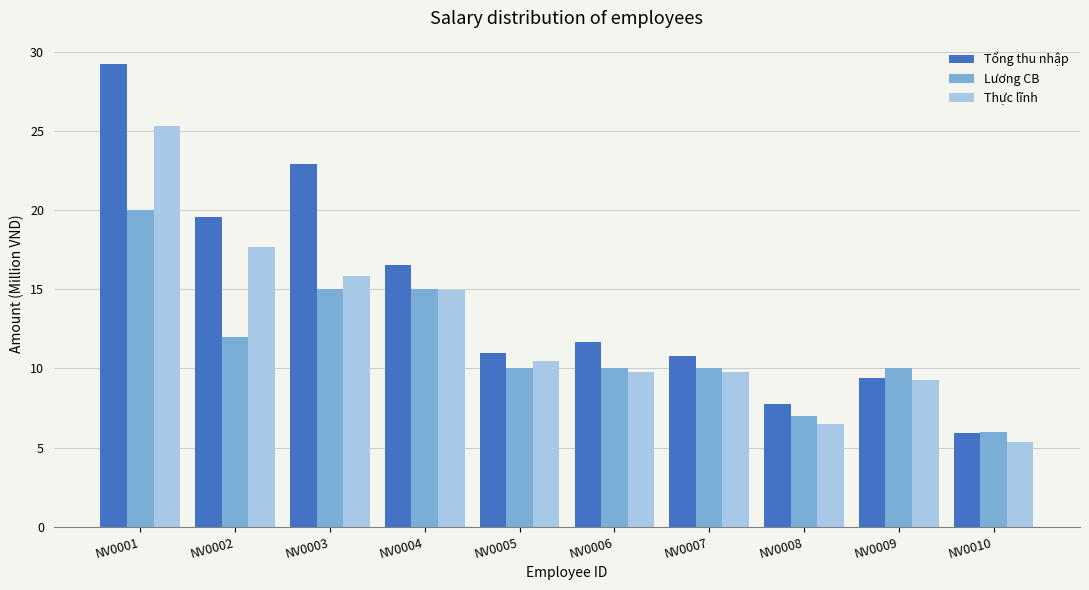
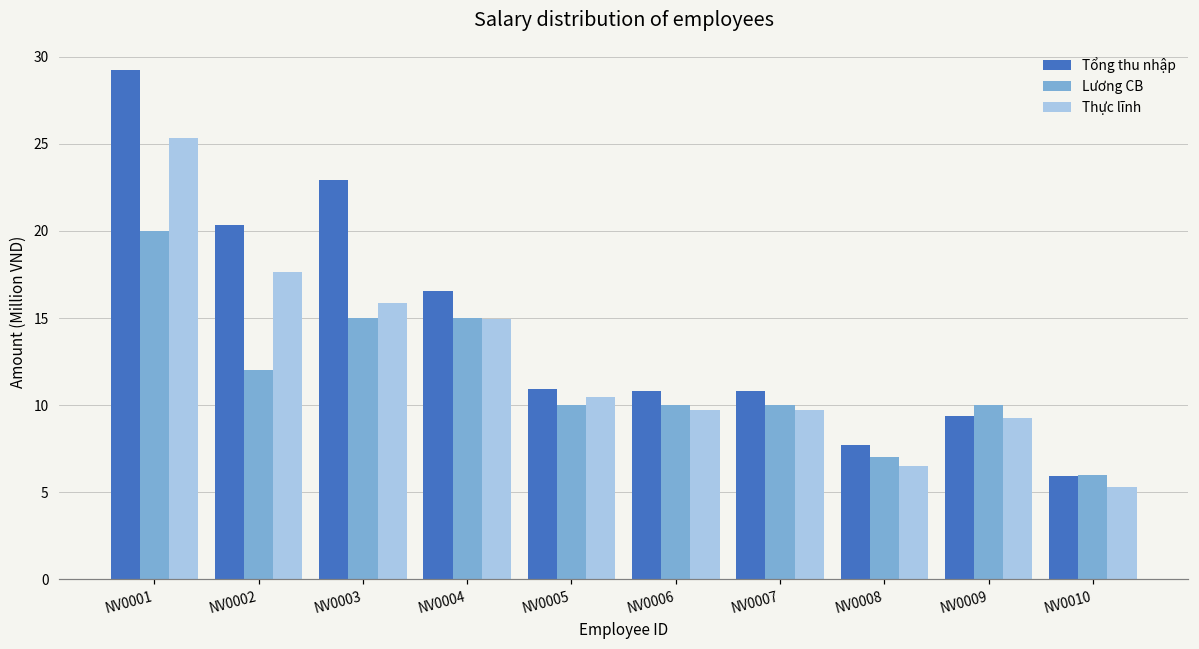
  {
    "Tổng thu nhập": {
      "NV0001": 29.2,
-     "NV0002": 19.5,
+     "NV0002": 20.4,
      "NV0003": 22.9,
      "NV0004": 16.5,
      "NV0005": 11.0,
-     "NV0006": 11.7,
+     "NV0006": 10.8,
      "NV0007": 10.8,
      "NV0008": 7.7,
      "NV0009": 9.4,
      "NV0010": 5.9
    }
  }
